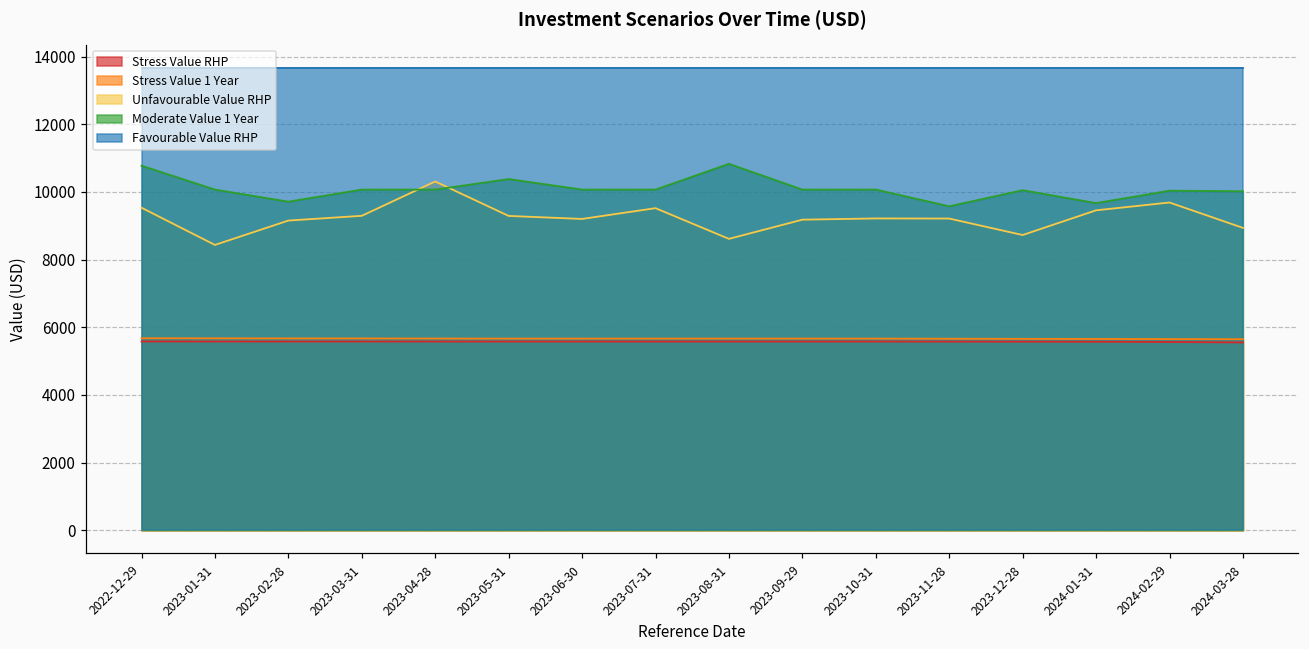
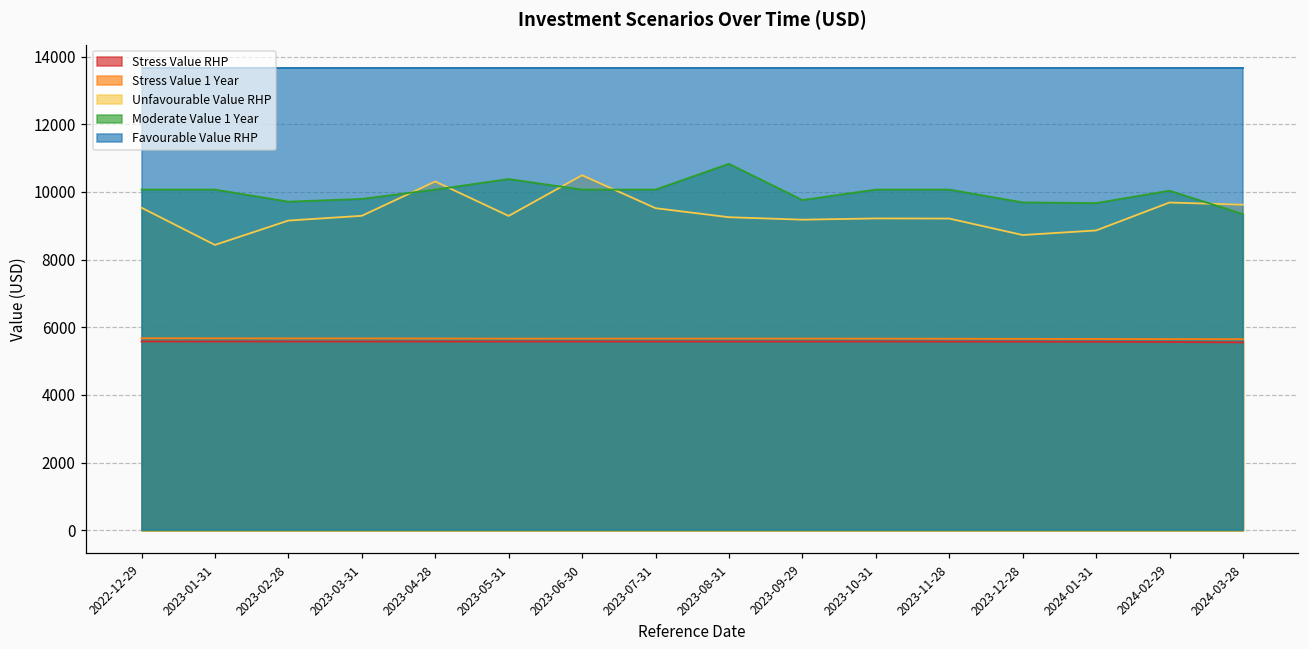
  {
    "Stress Value RHP": {
      "2022-12-29": 5600,
      "2023-01-31": 5600,
      "2023-02-28": 5600,
      "2023-03-31": 5600,
      "2023-04-28": 5600,
      "2023-05-31": 5600,
      "2023-06-30": 5600,
      "2023-07-31": 5600,
      "2023-08-31": 5600,
      "2023-09-29": 5600,
      "2023-10-31": 5600,
      "2023-11-28": 5600,
      "2024-02-29": 5600,
      "2024-03-28": 5600
    },
    "Stress Value 1 Year": {
      "2022-12-29": 5700,
      "2023-01-31": 5700,
      "2023-02-28": 5700,
      "2023-03-31": 5700,
      "2023-04-28": 5700,
      "2023-05-31": 5700,
      "2023-06-30": 5700,
      "2023-07-31": 5700,
      "2023-08-31": 5700,
      "2023-09-29": 5700,
      "2023-10-31": 5700,
      "2023-11-28": 5700,
      "2024-02-29": 5600,
      "2024-03-28": 5600
    },
    "Unfavourable Value RHP": {
      "2022-12-29": 9500,
      "2023-01-31": 8400,
      "2023-02-28": 9200,
      "2023-03-31": 9300,
      "2023-04-28": 10300,
      "2023-05-31": 9300,
-     "2023-06-30": 9200,
+     "2023-06-30": 10500,
      "2023-07-31": 9500,
-     "2023-08-31": 8600,
+     "2023-08-31": 9300,
      "2023-09-29": 9200,
      "2023-10-31": 9200,
      "2023-11-28": 9200,
      "2023-12-28": 8700,
-     "2024-01-31": 9500,
+     "2024-01-31": 8900,
      "2024-02-29": 9700,
-     "2024-03-28": 8900
+     "2024-03-28": 9600
    },
    "Moderate Value 1 Year": {
-     "2022-12-29": 10800,
+     "2022-12-29": 10100,
      "2023-01-31": 10100,
      "2023-02-28": 9700,
-     "2023-03-31": 10100,
+     "2023-03-31": 9800,
      "2023-04-28": 10100,
      "2023-05-31": 10400,
      "2023-06-30": 10100,
      "2023-07-31": 10100,
      "2023-08-31": 10800,
-     "2023-09-29": 10100,
+     "2023-09-29": 9800,
      "2023-10-31": 10100,
-     "2023-11-28": 9600,
-     "2023-12-28": 10100,
+     "2023-11-28": 10100,
+     "2023-12-28": 9700,
      "2024-01-31": 9700,
      "2024-02-29": 10000,
-     "2024-03-28": 10000
+     "2024-03-28": 9300
    },
    "Favourable Value RHP": {
      "2023-02-28": 13700,
      "2023-03-31": 13700,
      "2023-04-28": 13700,
      "2023-05-31": 13700,
      "2023-06-30": 13700,
      "2023-07-31": 13700,
      "2023-08-31": 13700,
      "2023-09-29": 13700,
      "2023-10-31": 13700,
      "2023-11-28": 13700,
      "2023-12-28": 13700,
      "2024-01-31": 13700,
      "2024-02-29": 13700,
      "2024-03-28": 13700
    }
  }
